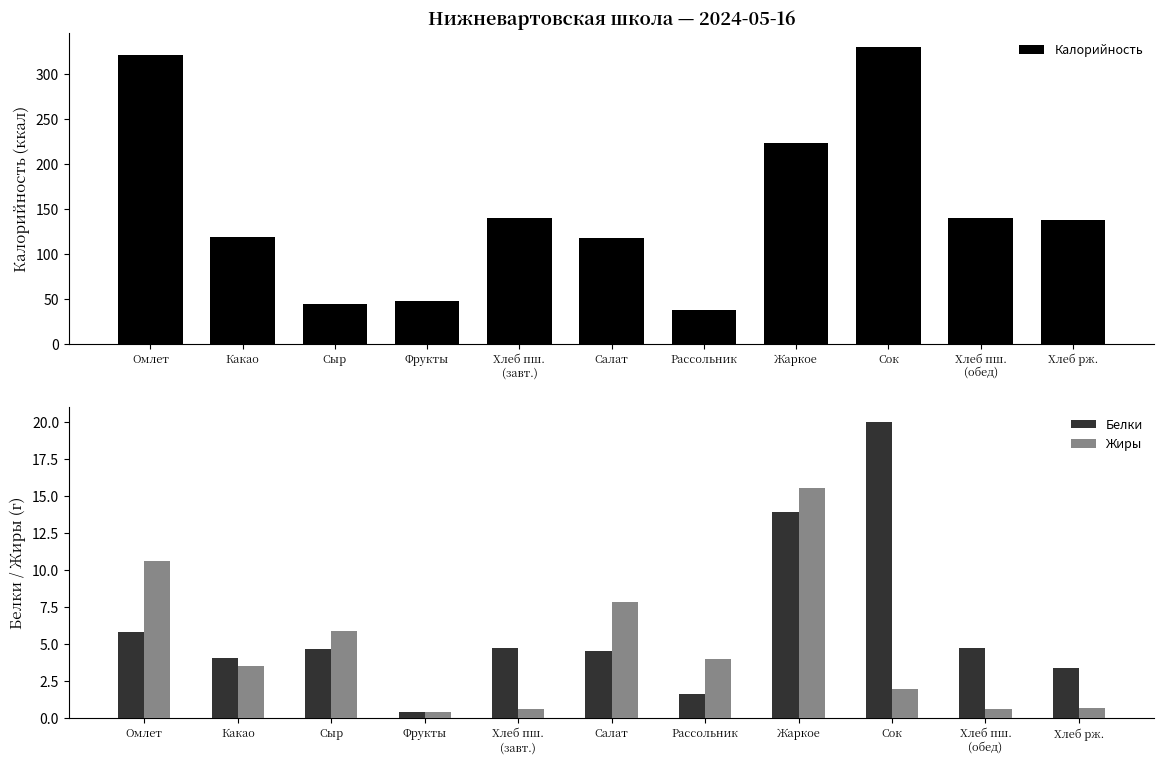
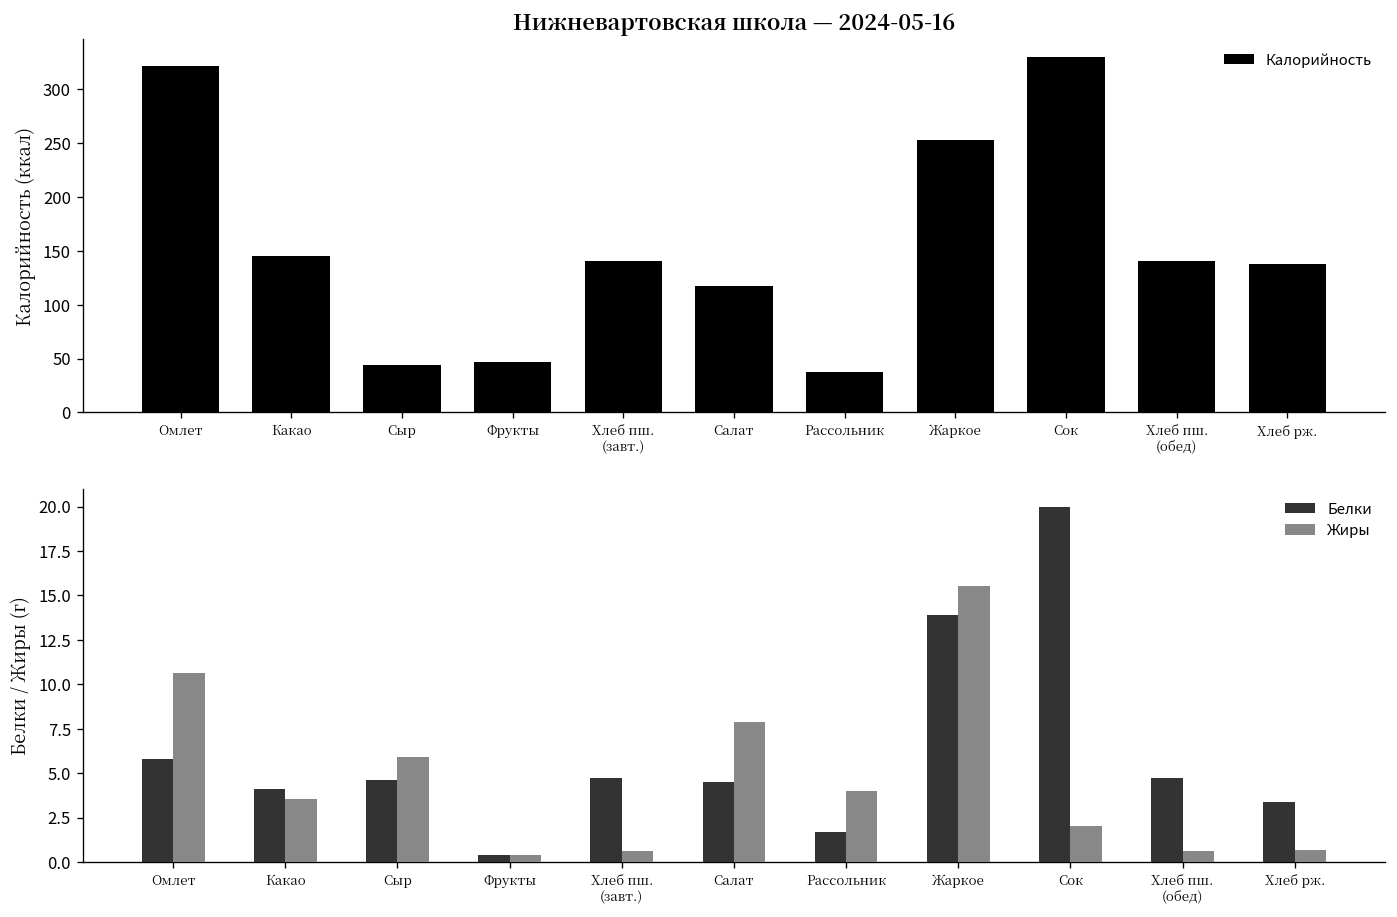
  {
    "Нижневартовская школа — 2024-05-16": {
      "Омлет": 320,
-     "Какао": 120,
+     "Какао": 150,
      "Сыр": 40,
      "Фрукты": 50,
      "Хлеб пш. (завт.)": 140,
      "Салат": 120,
      "Рассольник": 40,
-     "Жаркое": 220,
+     "Жаркое": 250,
      "Сок": 330,
      "Хлеб пш. (обед)": 140,
      "Хлеб рж.": 140
    }
  }
